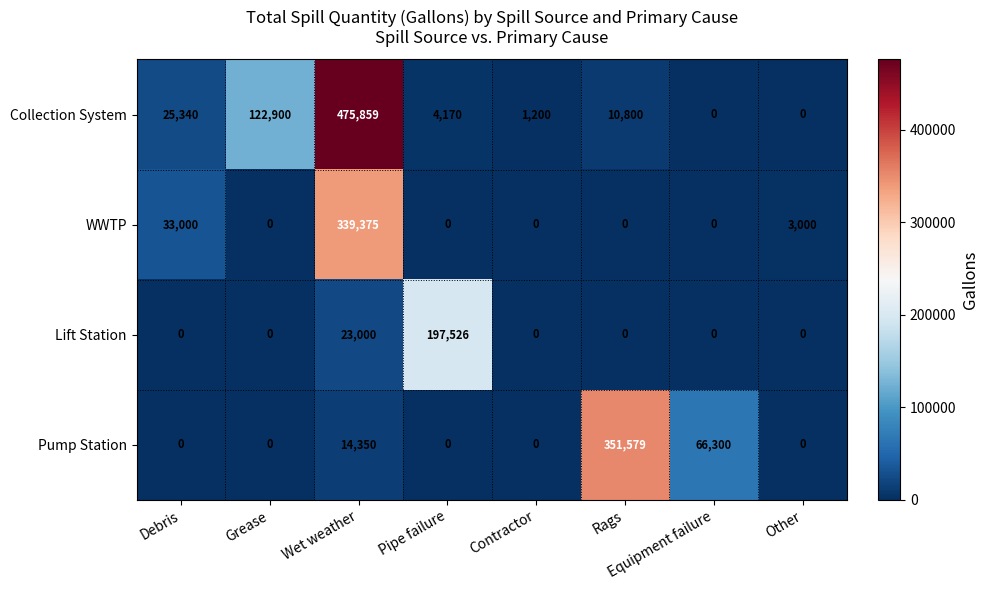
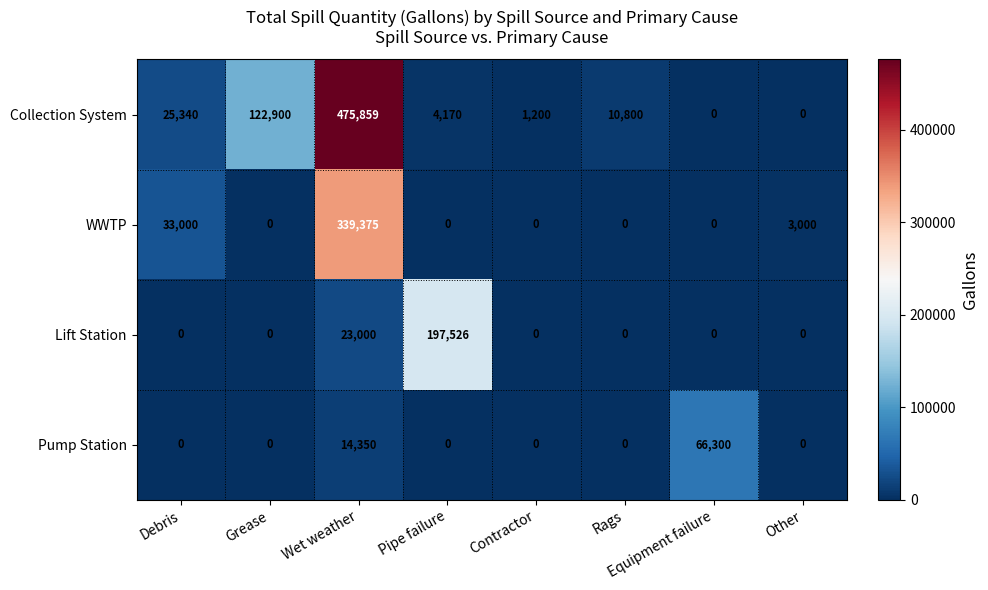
  {
    "Collection System": {
      "Debris": "25,340",
      "Grease": "122,900",
      "Wet weather": "475,859",
      "Pipe failure": "4,170",
      "Contractor": "1,200",
      "Rags": "10,800",
      "Equipment failure": "0",
      "Other": "0"
    },
    "WWTP": {
      "Debris": "33,000",
      "Grease": "0",
      "Wet weather": "339,375",
      "Pipe failure": "0",
      "Contractor": "0",
      "Rags": "0",
      "Equipment failure": "0",
      "Other": "3,000"
    },
    "Lift Station": {
      "Debris": "0",
      "Grease": "0",
      "Wet weather": "23,000",
      "Pipe failure": "197,526",
      "Contractor": "0",
      "Rags": "0",
      "Equipment failure": "0",
      "Other": "0"
    },
    "Pump Station": {
      "Debris": "0",
      "Grease": "0",
      "Wet weather": "14,350",
      "Pipe failure": "0",
      "Contractor": "0",
-     "Rags": "351,579",
+     "Rags": "0",
      "Equipment failure": "66,300",
      "Other": "0"
    }
  }
